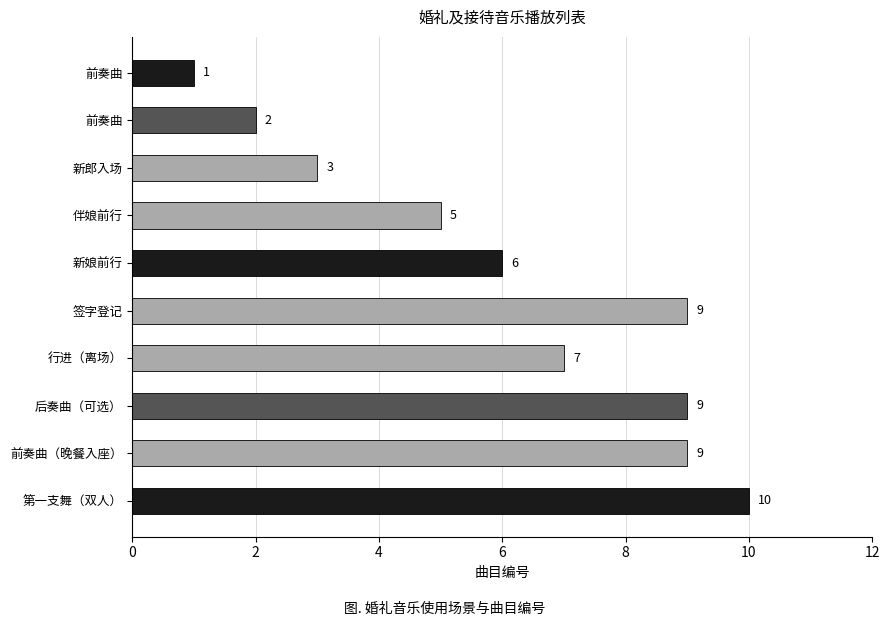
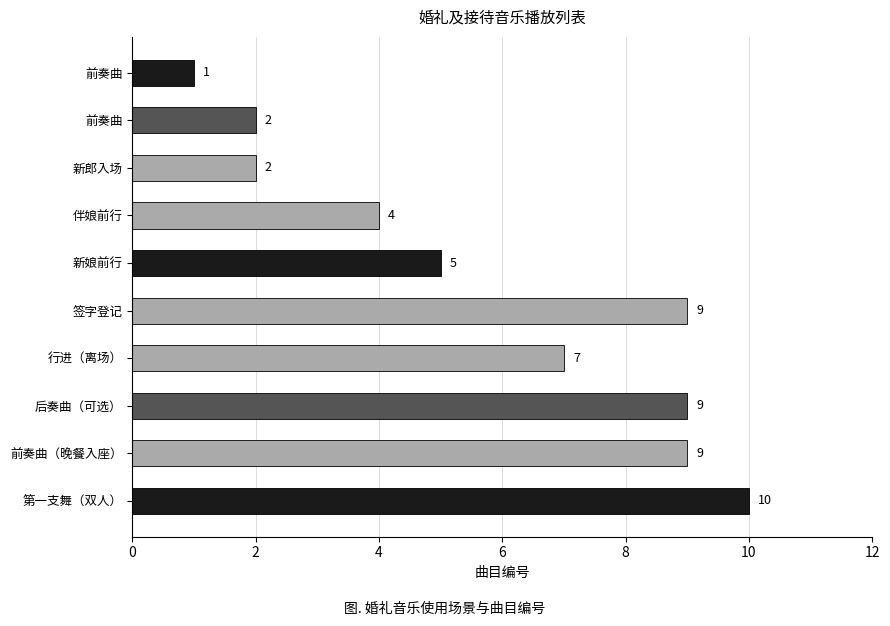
  {
-   "新郎入场": 3,
-   "伴娘前行": 5,
-   "新娘前行": 6,
+   "新郎入场": 2,
+   "伴娘前行": 4,
+   "新娘前行": 5,
    "签字登记": 9,
    "行进（离场）": 7,
    "后奏曲（可选）": 9,
    "前奏曲（晚餐入座）": 9,
    "第一支舞（双人）": 10
  }
